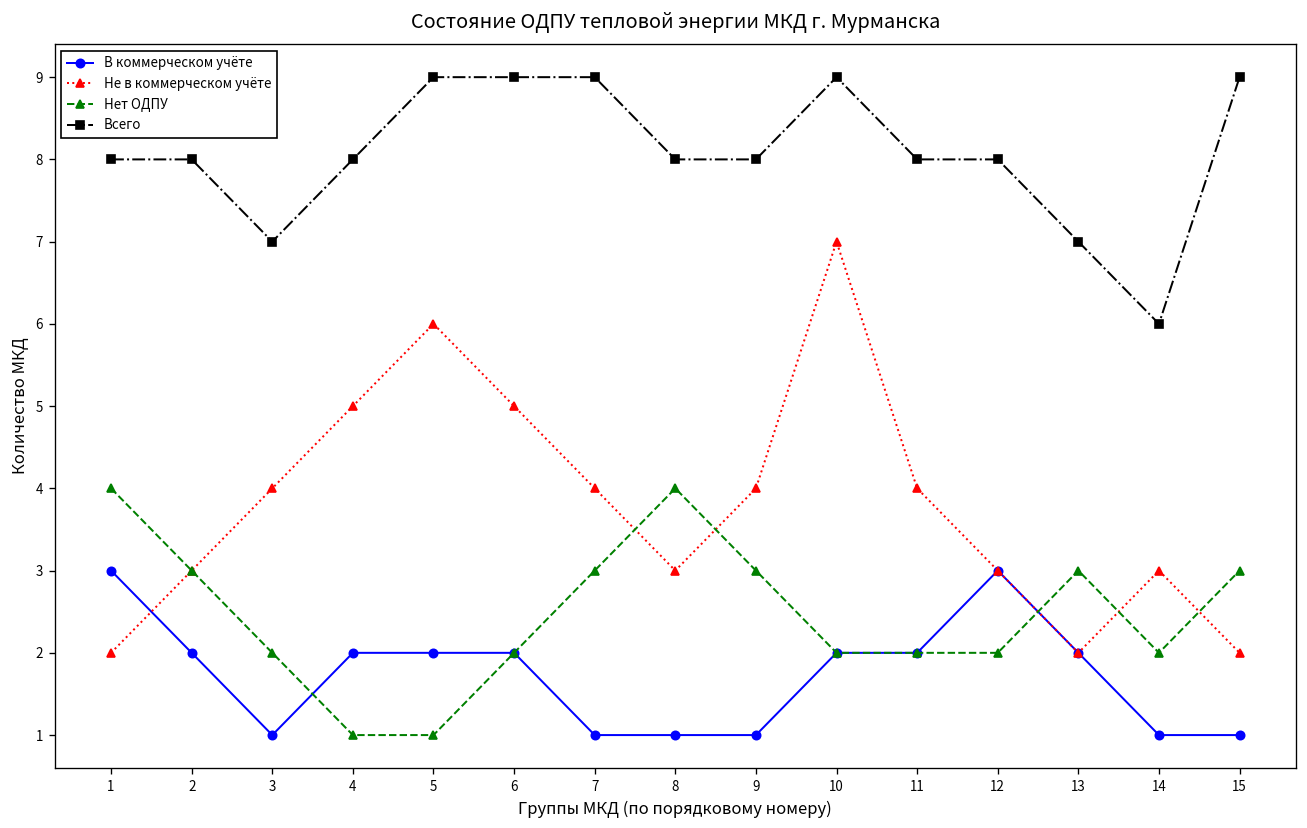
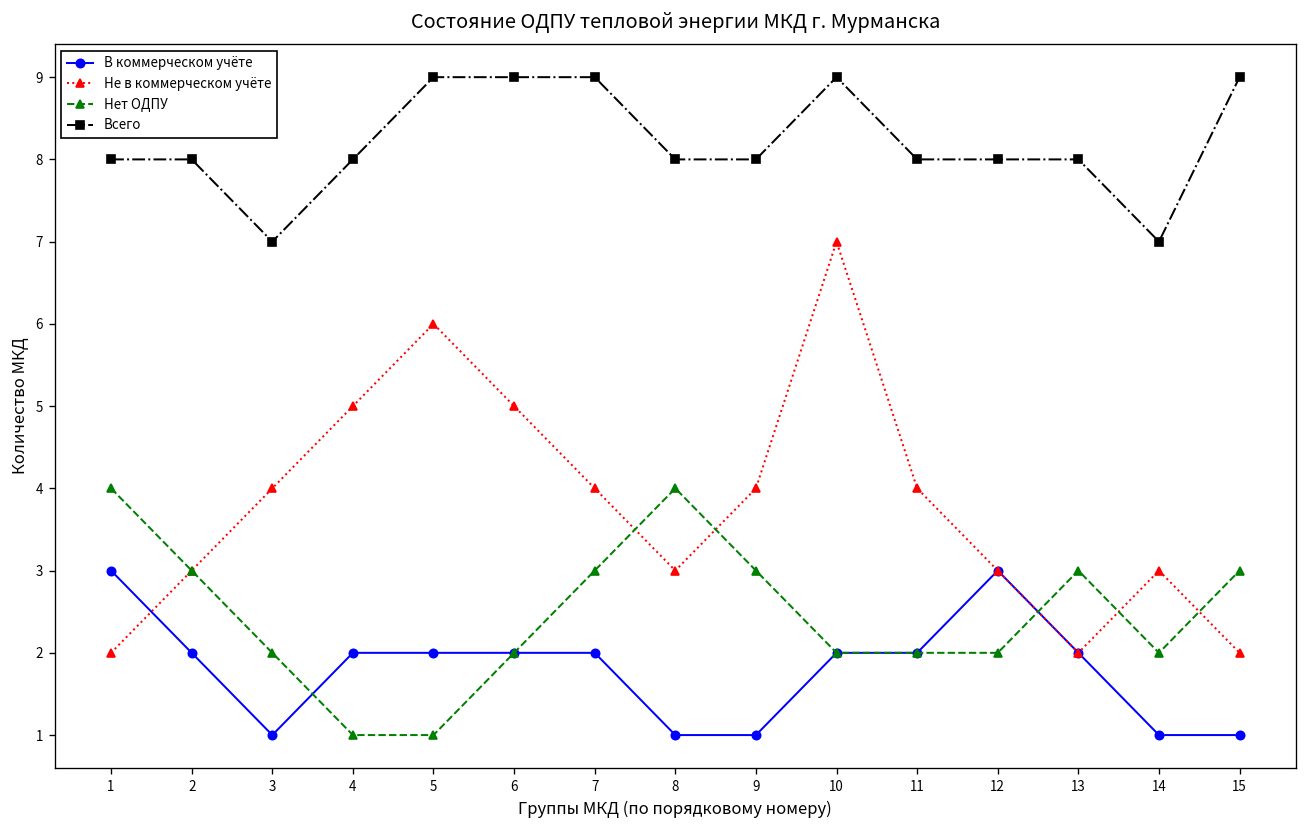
  {
    "В коммерческом учёте": {
      "1": 3,
      "2": 2,
      "3": 1,
      "4": 2,
      "5": 2,
-     "7": 1,
+     "7": 2,
      "8": 1,
      "9": 1,
      "14": 1,
      "15": 1
    },
    "Не в коммерческом учёте": {
      "1": 2,
      "3": 4,
      "4": 5,
      "5": 6,
      "6": 5,
      "7": 4,
      "8": 3,
      "9": 4,
      "10": 7,
      "11": 4,
      "14": 3,
      "15": 2
    },
    "Нет ОДПУ": {
      "1": 4,
      "3": 2,
      "4": 1,
      "5": 1,
      "7": 3,
      "8": 4,
      "9": 3,
      "12": 2,
      "13": 3,
      "14": 2,
      "15": 3
    },
    "Всего": {
      "1": 8,
      "2": 8,
      "3": 7,
      "4": 8,
      "5": 9,
      "6": 9,
      "7": 9,
      "8": 8,
      "9": 8,
      "10": 9,
      "11": 8,
      "12": 8,
-     "13": 7,
-     "14": 6,
+     "13": 8,
+     "14": 7,
      "15": 9
    }
  }
